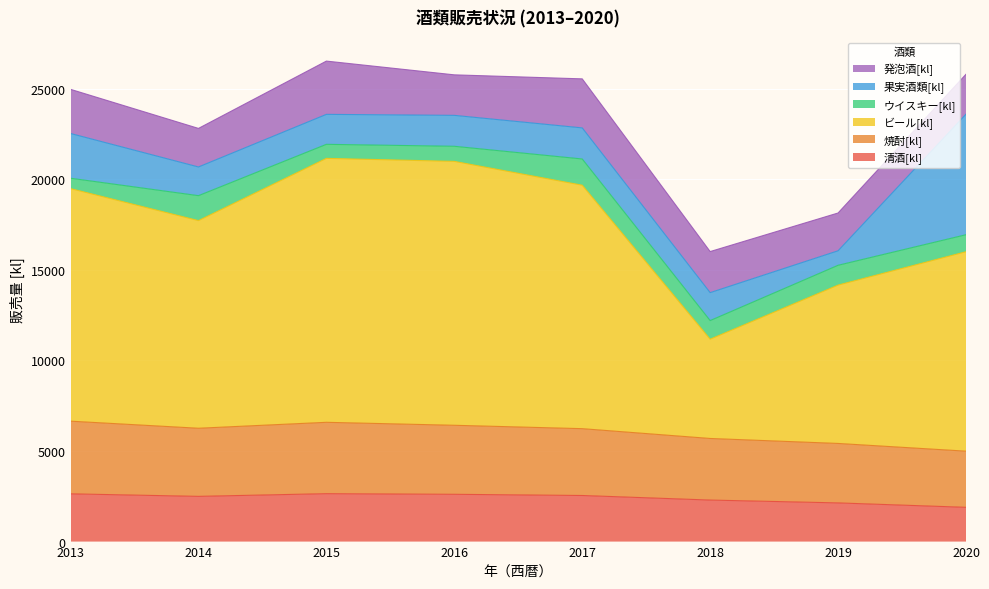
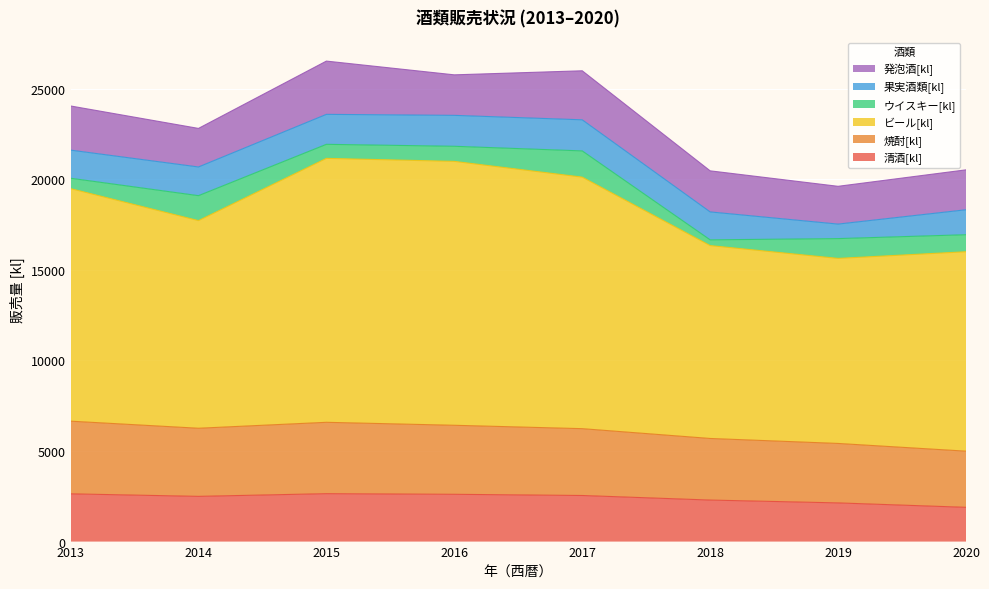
  {
    "ビール[kl]": {
      "2013": 12800,
      "2014": 11500,
      "2015": 14600,
      "2016": 14600,
-     "2017": 13400,
-     "2018": 5500,
-     "2019": 8700,
+     "2017": 13900,
+     "2018": 10600,
+     "2019": 10200,
      "2020": 11000
    },
    "ウイスキー[kl]": {
      "2013": 600,
      "2014": 1400,
      "2015": 800,
      "2016": 800,
      "2017": 1400,
-     "2018": 1000,
+     "2018": 300,
      "2019": 1100,
      "2020": 900
    },
    "果実酒類[kl]": {
-     "2013": 2500,
+     "2013": 1600,
      "2014": 1600,
      "2015": 1700,
      "2016": 1700,
      "2017": 1700,
      "2018": 1500,
      "2019": 800,
-     "2020": 6700
+     "2020": 1400
    },
    "発泡酒[kl]": {
      "2013": 2400,
      "2014": 2100,
      "2015": 2900,
      "2016": 2200,
      "2017": 2700,
      "2018": 2300,
      "2019": 2100,
      "2020": 2200
    }
  }
